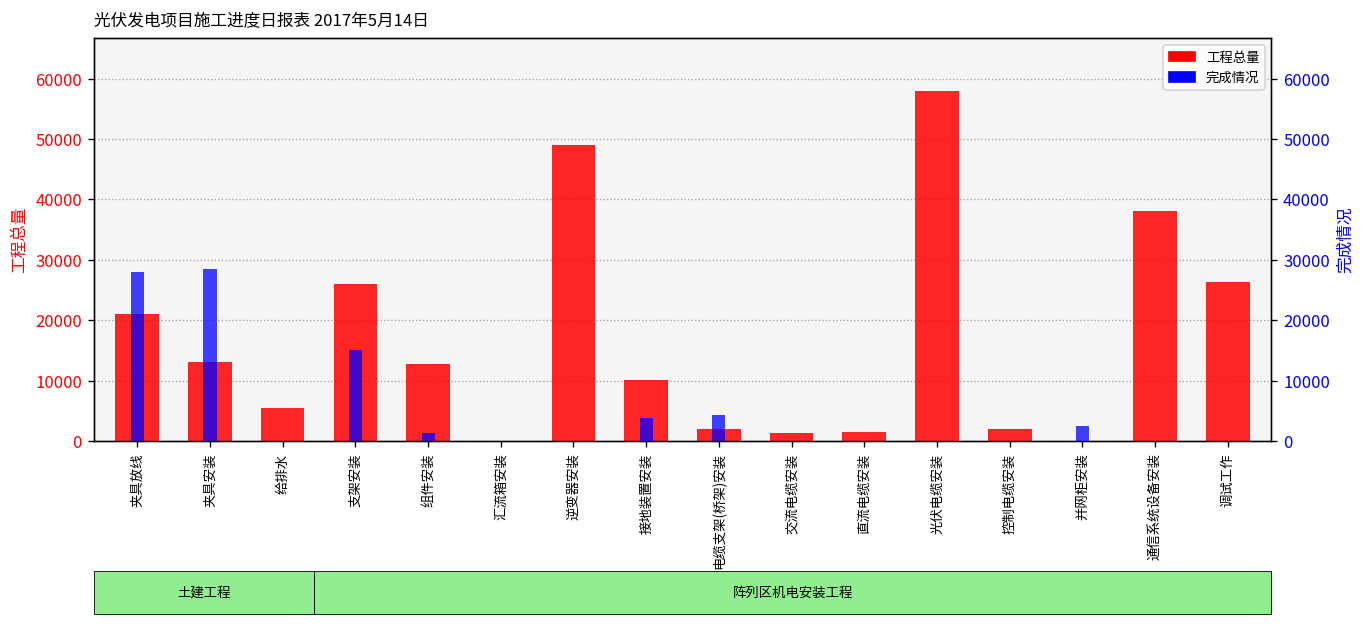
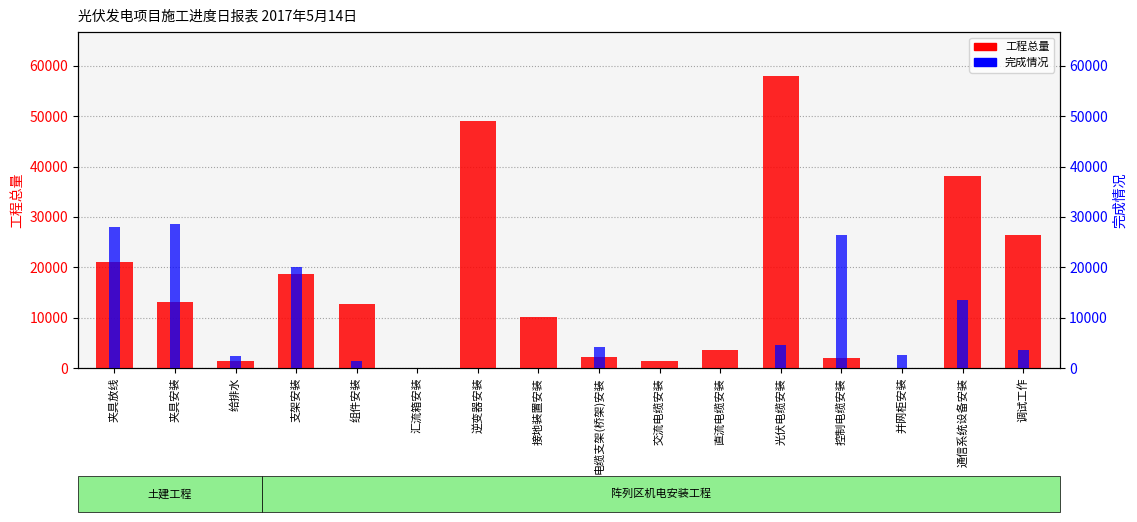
  {
    "工程总量": {
      "夹具放线": 21000,
      "夹具安装": 13000,
-     "给排水": 6000,
-     "支架安装": 26000,
+     "给排水": 1000,
+     "支架安装": 19000,
      "组件安装": 13000,
      "逆变器安装": 49000,
      "接地装置安装": 10000,
      "电缆支架(桥架)安装": 2000,
      "交流电缆安装": 1000,
-     "直流电缆安装": 2000,
+     "直流电缆安装": 4000,
      "光伏电缆安装": 58000,
      "控制电缆安装": 2000,
      "通信系统设备安装": 38000,
      "调试工作": 26000
    },
    "完成情况": {
      "夹具放线": 28000,
      "夹具安装": 29000,
-     "给排水": 0,
-     "支架安装": 15000,
+     "给排水": 2000,
+     "支架安装": 20000,
      "组件安装": 1000,
      "汇流箱安装": 0,
      "逆变器安装": 0,
-     "接地装置安装": 4000,
+     "接地装置安装": 0,
      "电缆支架(桥架)安装": 4000,
      "交流电缆安装": 0,
      "直流电缆安装": 0,
-     "光伏电缆安装": 0,
-     "控制电缆安装": 0,
+     "光伏电缆安装": 5000,
+     "控制电缆安装": 26000,
      "并网柜安装": 3000,
-     "通信系统设备安装": 0,
-     "调试工作": 0
+     "通信系统设备安装": 13000,
+     "调试工作": 4000
    }
  }
